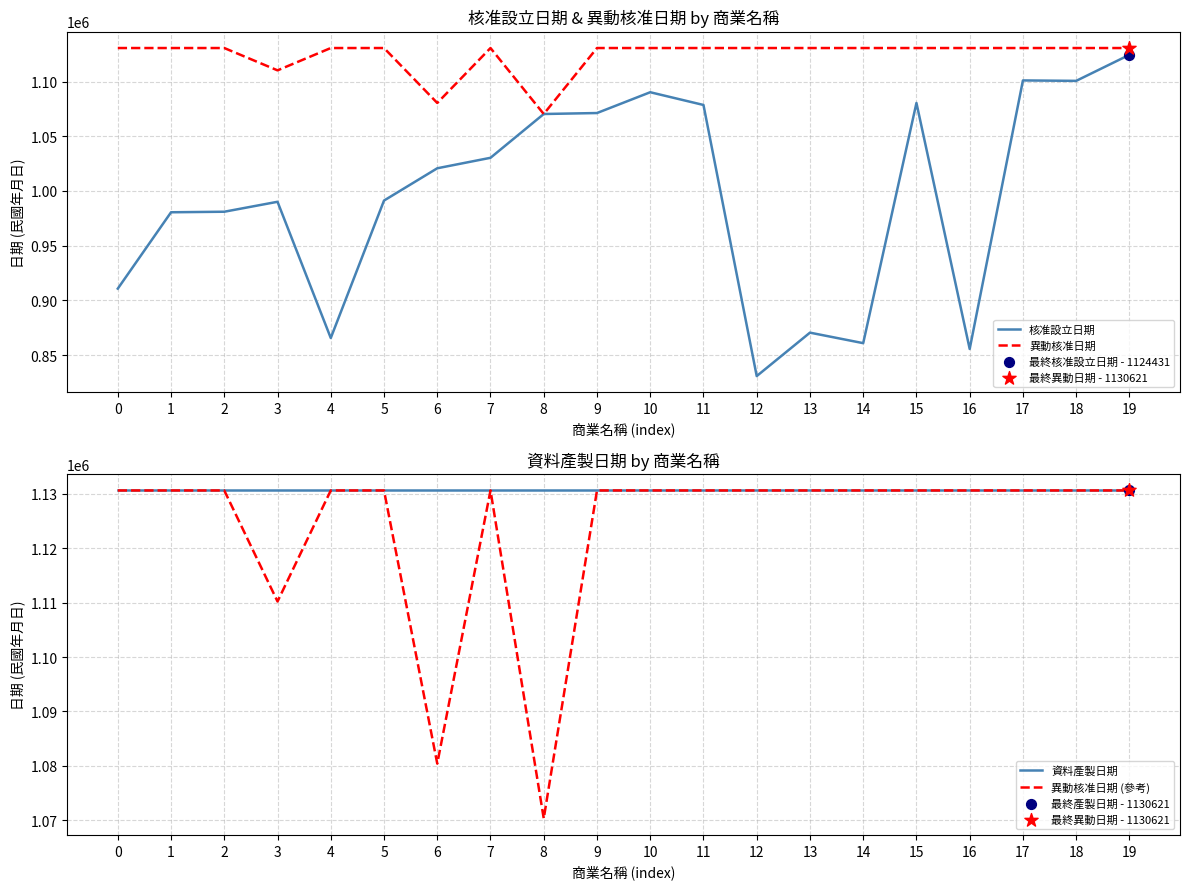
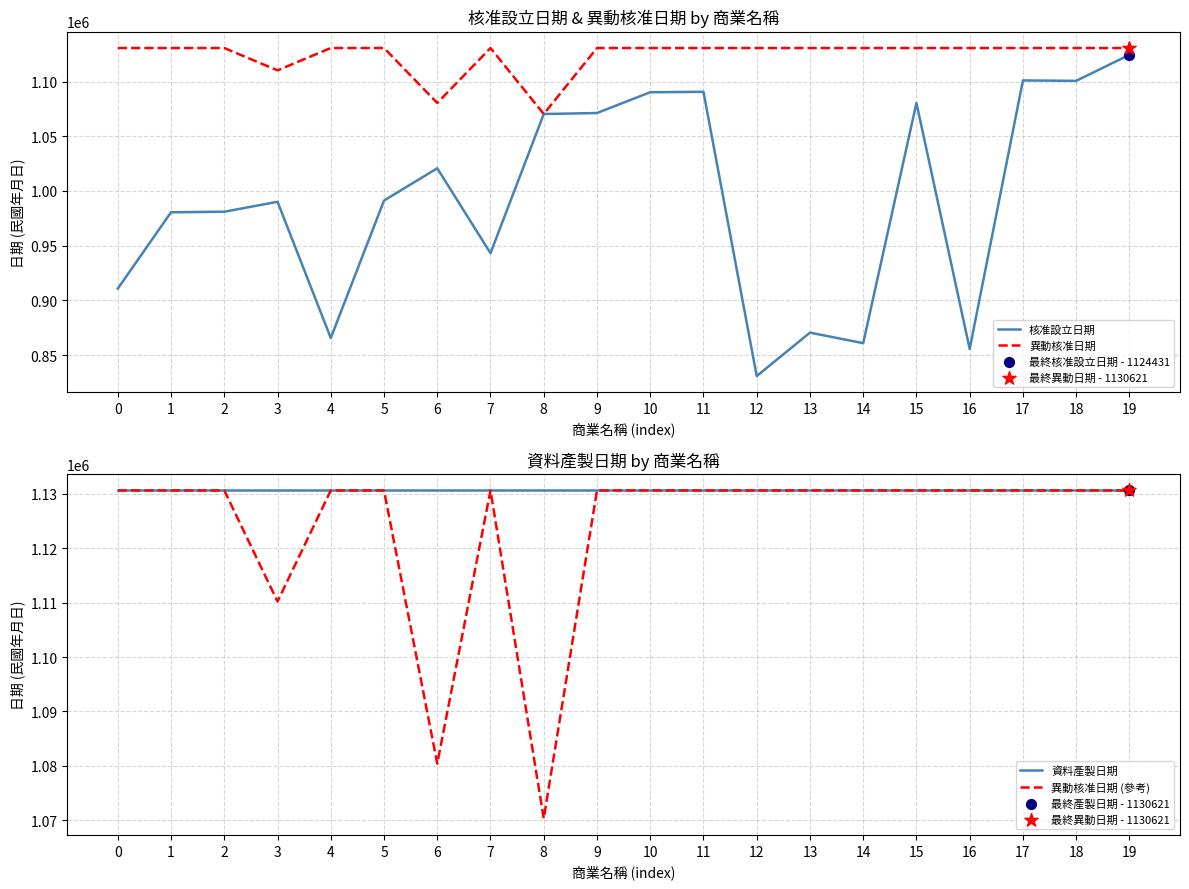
  {
    "核准設立日期 & 異動核准日期 by 商業名稱": {
      "核准設立日期": {
        "0": 911000,
        "1": 981000,
        "2": 981000,
        "3": 990000,
        "4": 866000,
        "5": 991000,
        "6": 1021000,
-       "7": 1030000,
+       "7": 943000,
        "9": 1071000,
        "10": 1090000,
-       "11": 1079000,
+       "11": 1091000,
        "12": 831000,
        "13": 871000,
        "14": 861000,
        "15": 1080000,
        "16": 856000,
        "17": 1101000,
        "18": 1101000
      }
    },
    "資料產製日期 by 商業名稱": {
      "資料產製日期": {
        "3": 1131000,
        "6": 1131000,
        "8": 1131000
      }
    }
  }
